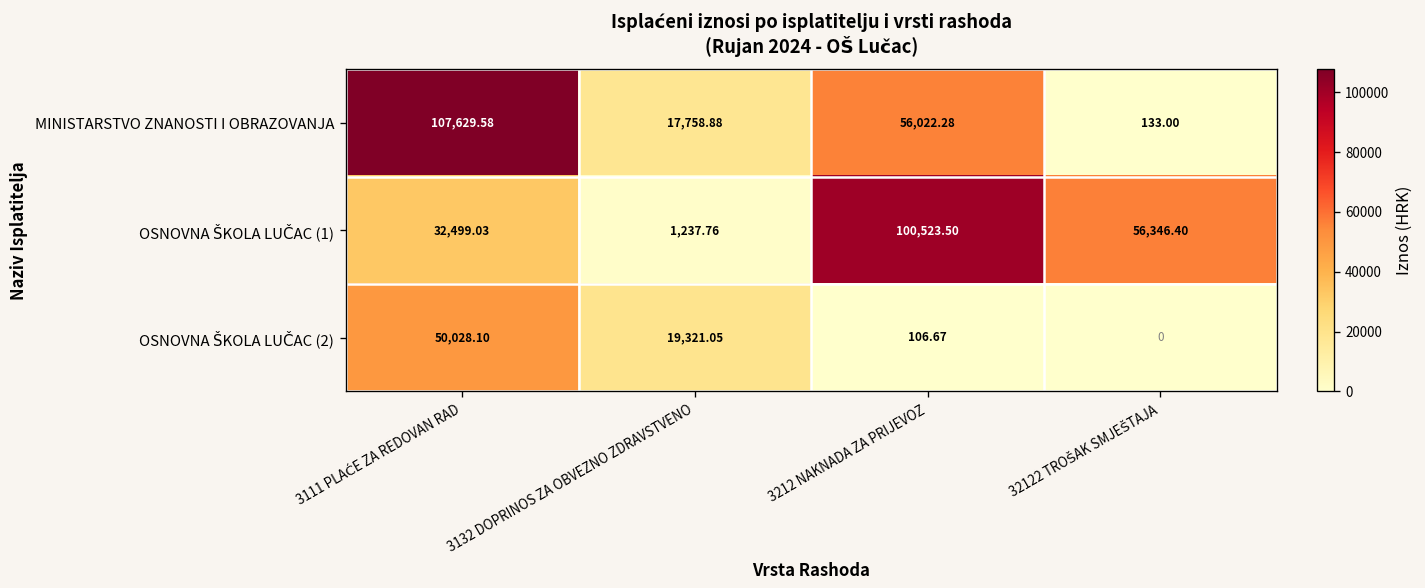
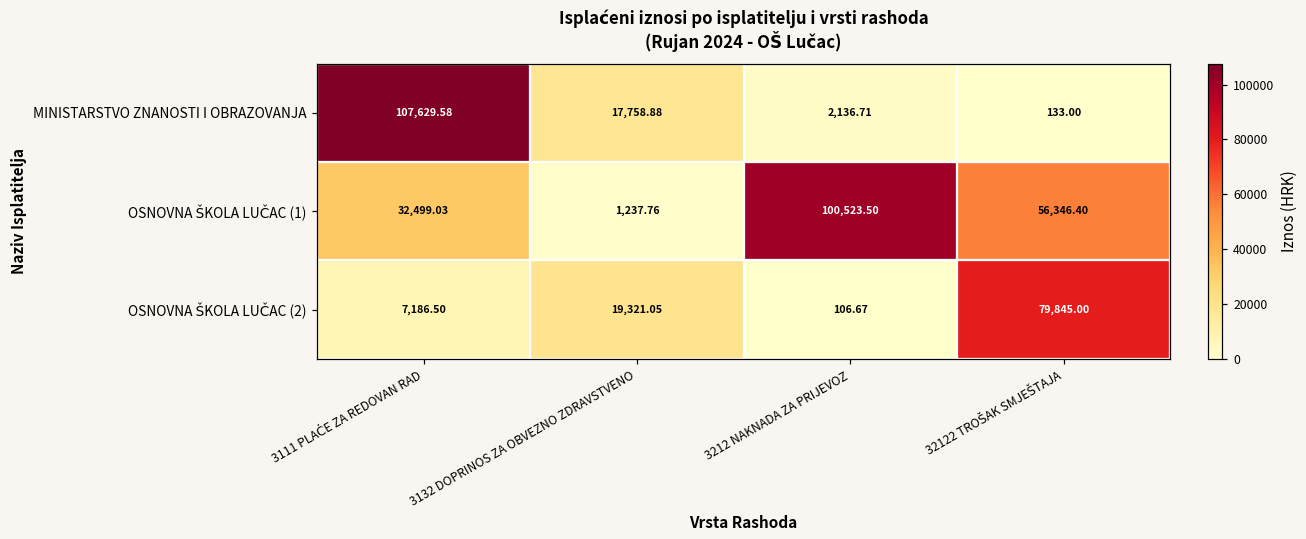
  {
    "MINISTARSTVO ZNANOSTI I OBRAZOVANJA": {
      "3111 PLAĆE ZA REDOVAN RAD": "107,629.58",
      "3132 DOPRINOS ZA OBVEZNO ZDRAVSTVENO": "17,758.88",
-     "3212 NAKNADA ZA PRIJEVOZ": "56,022.28",
+     "3212 NAKNADA ZA PRIJEVOZ": "2,136.71",
      "32122 TROŠAK SMJEŠTAJA": "133.00"
    },
    "OSNOVNA ŠKOLA LUČAC (1)": {
      "3111 PLAĆE ZA REDOVAN RAD": "32,499.03",
      "3132 DOPRINOS ZA OBVEZNO ZDRAVSTVENO": "1,237.76",
      "3212 NAKNADA ZA PRIJEVOZ": "100,523.50",
      "32122 TROŠAK SMJEŠTAJA": "56,346.40"
    },
    "OSNOVNA ŠKOLA LUČAC (2)": {
-     "3111 PLAĆE ZA REDOVAN RAD": "50,028.10",
+     "3111 PLAĆE ZA REDOVAN RAD": "7,186.50",
      "3132 DOPRINOS ZA OBVEZNO ZDRAVSTVENO": "19,321.05",
      "3212 NAKNADA ZA PRIJEVOZ": "106.67",
-     "32122 TROŠAK SMJEŠTAJA": "0"
+     "32122 TROŠAK SMJEŠTAJA": "79,845.00"
    }
  }
